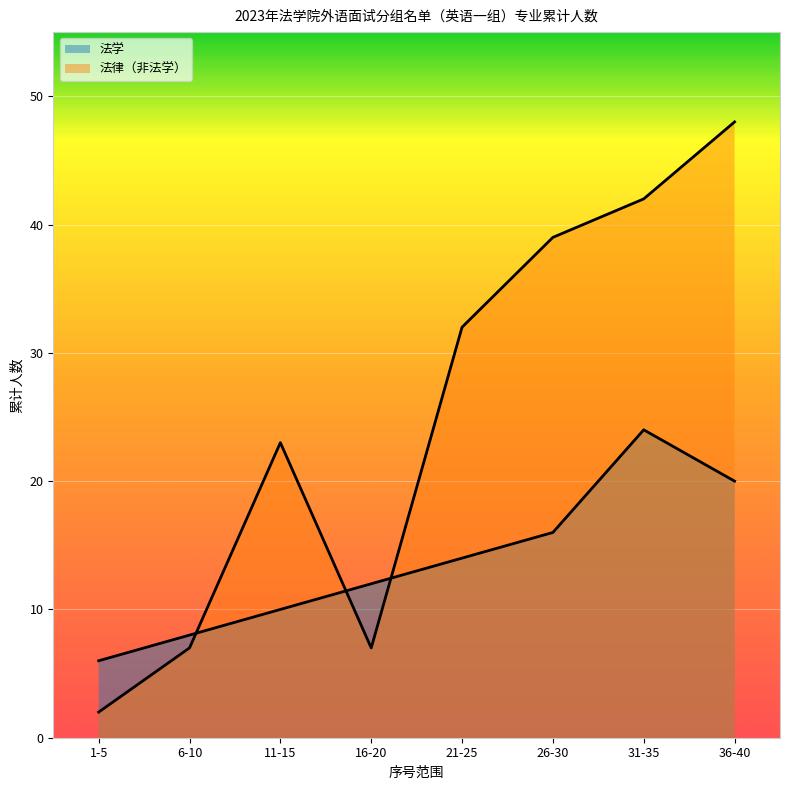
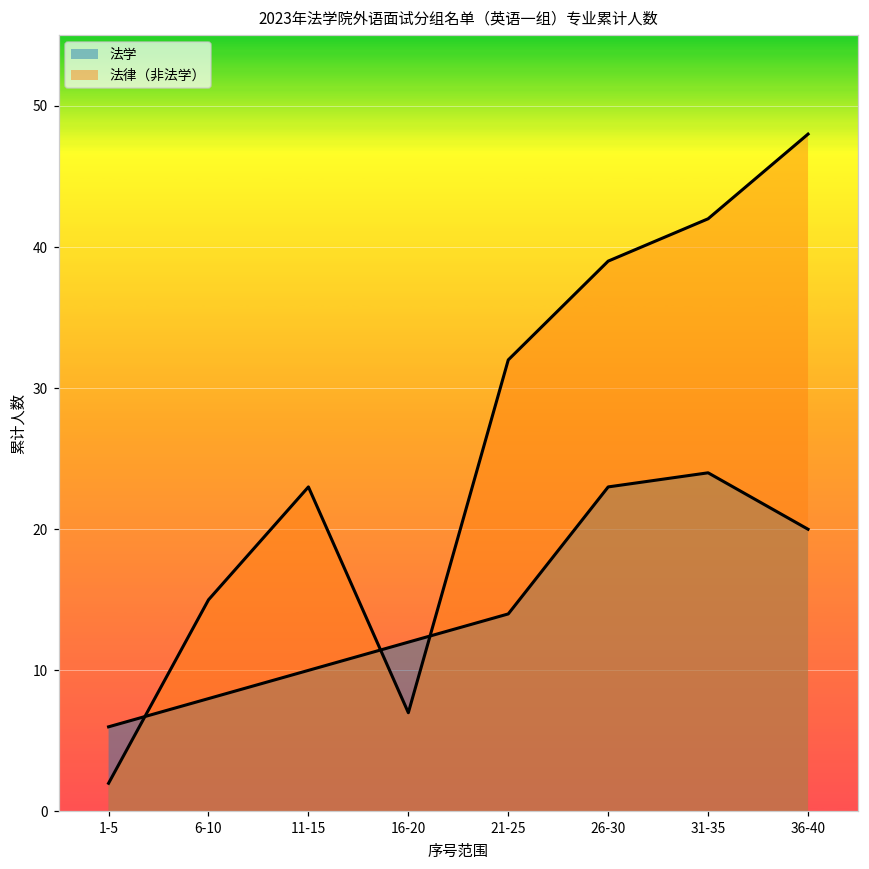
  {
    "法学": {
      "1-5": 6,
      "6-10": 8,
      "11-15": 10,
      "16-20": 12,
      "21-25": 14,
-     "26-30": 16,
+     "26-30": 23,
      "31-35": 24,
      "36-40": 20
    },
    "法律（非法学）": {
      "1-5": 2,
-     "6-10": 7,
+     "6-10": 15,
      "11-15": 23,
      "16-20": 7,
      "21-25": 32,
      "26-30": 39,
      "31-35": 42,
      "36-40": 48
    }
  }
